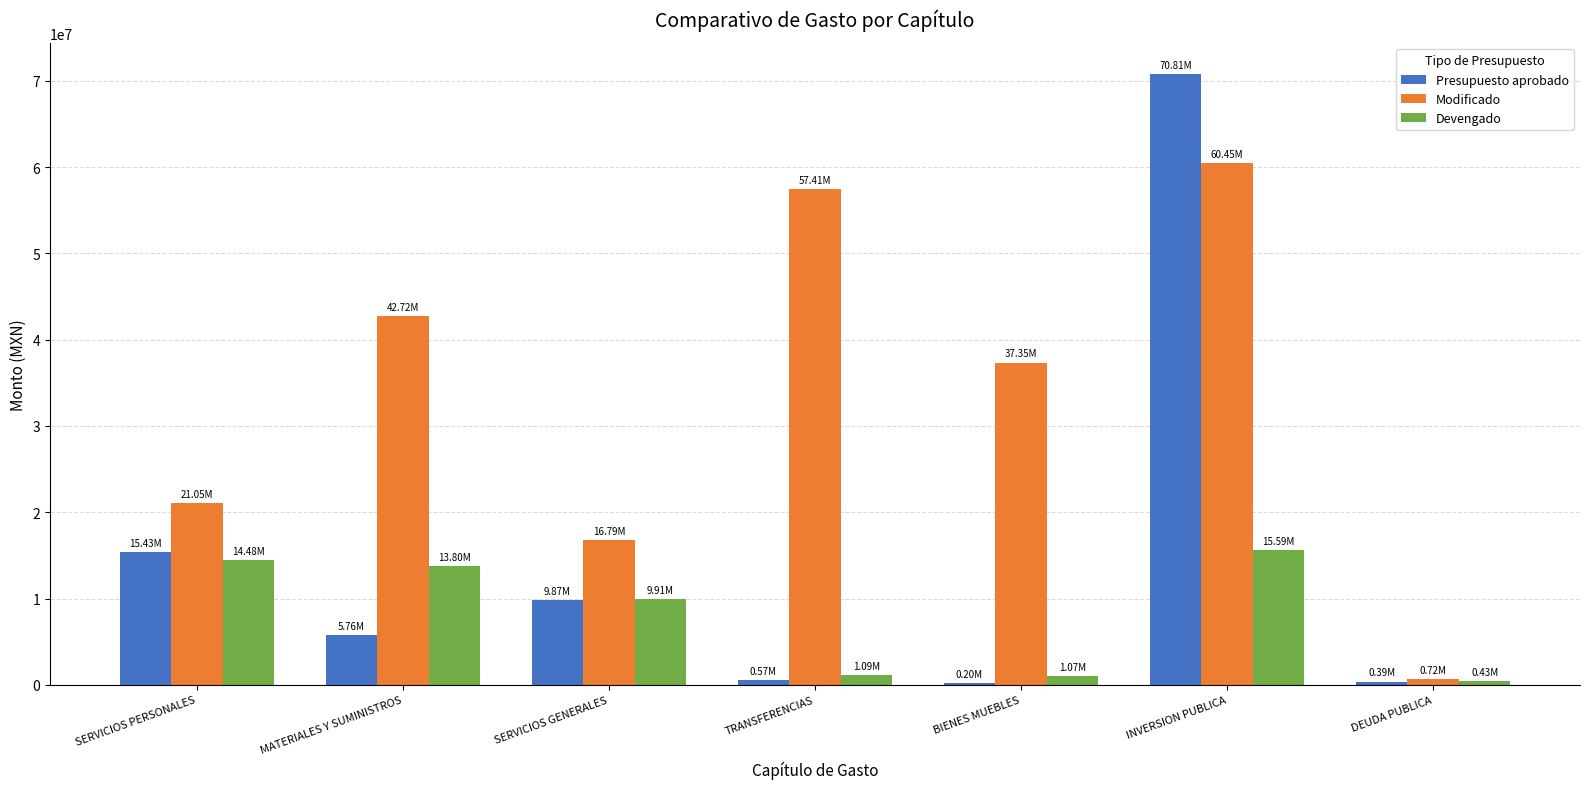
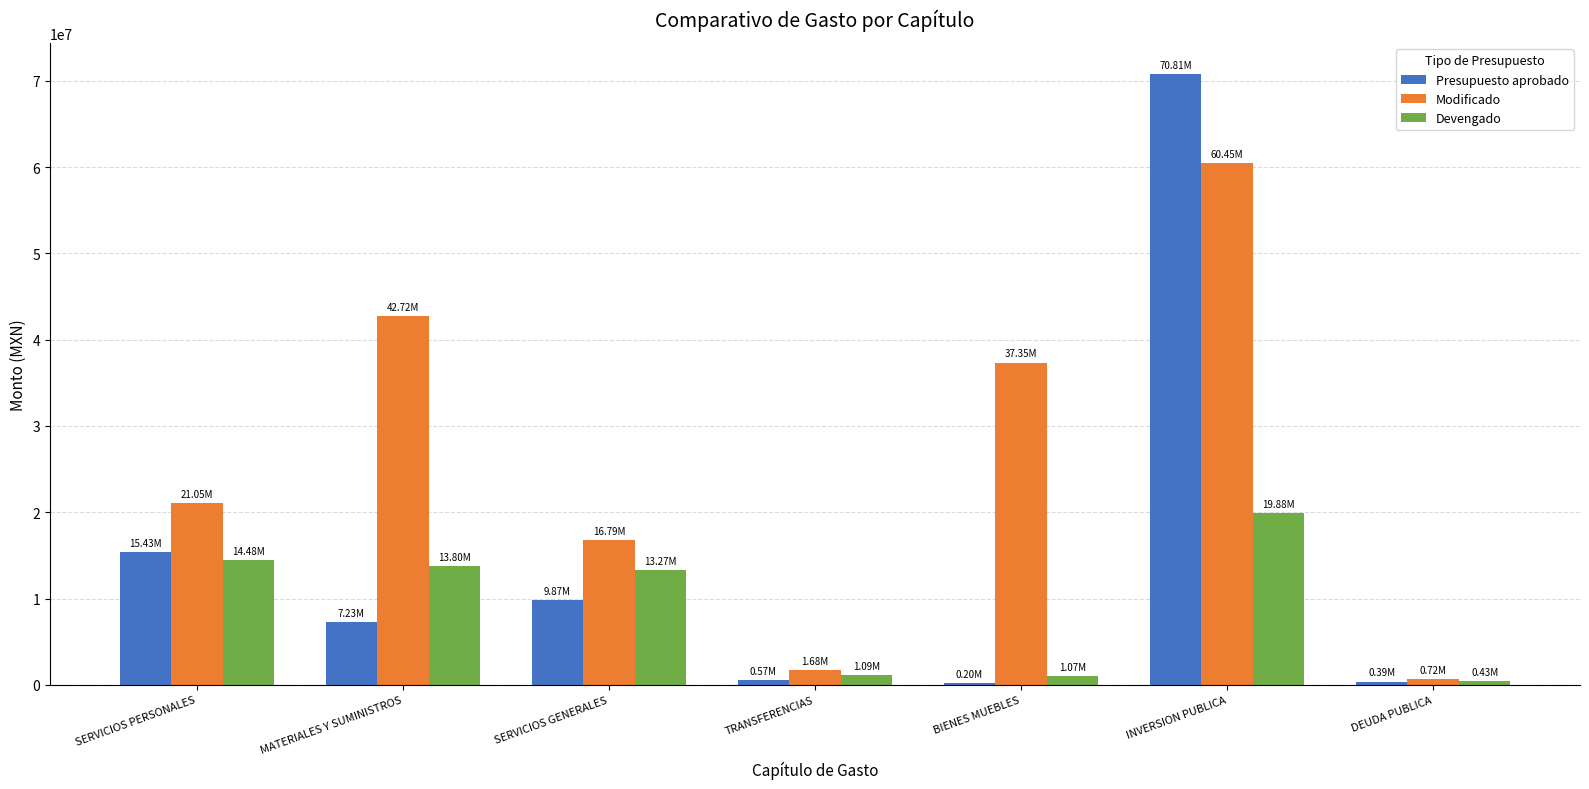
  {
    "Presupuesto aprobado": {
      "SERVICIOS PERSONALES": "15.43M",
-     "MATERIALES Y SUMINISTROS": "5.76M",
+     "MATERIALES Y SUMINISTROS": "7.23M",
      "SERVICIOS GENERALES": "9.87M",
      "TRANSFERENCIAS": "0.57M",
      "BIENES MUEBLES": "0.20M",
      "INVERSION PUBLICA": "70.81M",
      "DEUDA PUBLICA": "0.39M"
    },
    "Modificado": {
      "SERVICIOS PERSONALES": "21.05M",
      "MATERIALES Y SUMINISTROS": "42.72M",
      "SERVICIOS GENERALES": "16.79M",
-     "TRANSFERENCIAS": "57.41M",
+     "TRANSFERENCIAS": "1.68M",
      "BIENES MUEBLES": "37.35M",
      "INVERSION PUBLICA": "60.45M",
      "DEUDA PUBLICA": "0.72M"
    },
    "Devengado": {
      "SERVICIOS PERSONALES": "14.48M",
      "MATERIALES Y SUMINISTROS": "13.80M",
-     "SERVICIOS GENERALES": "9.91M",
+     "SERVICIOS GENERALES": "13.27M",
      "TRANSFERENCIAS": "1.09M",
      "BIENES MUEBLES": "1.07M",
-     "INVERSION PUBLICA": "15.59M",
+     "INVERSION PUBLICA": "19.88M",
      "DEUDA PUBLICA": "0.43M"
    }
  }
